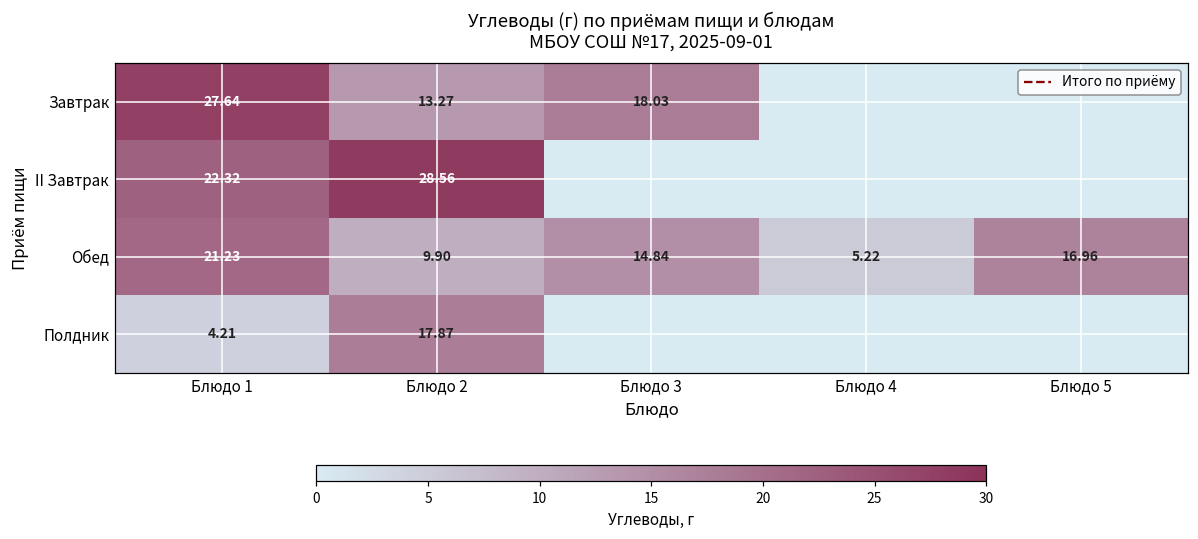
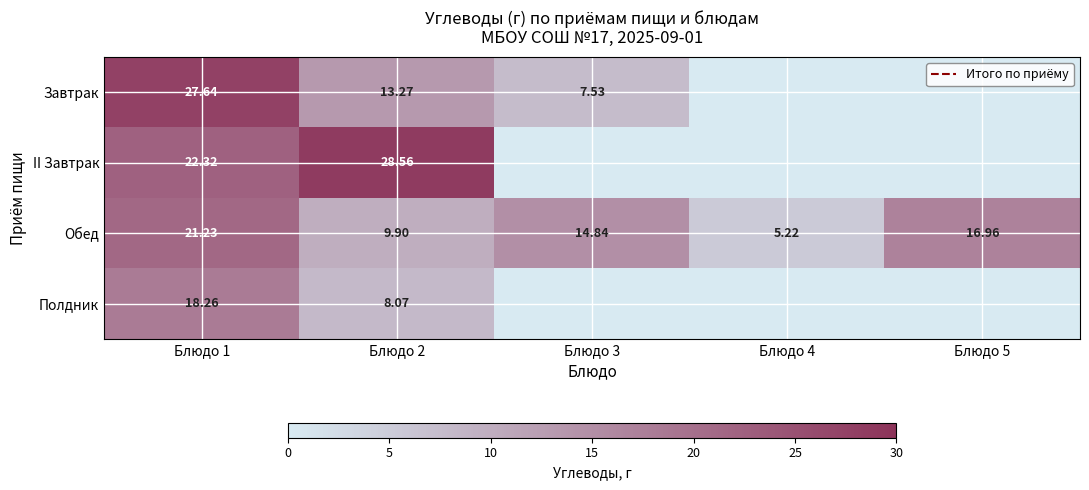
  {
    "Завтрак": {
      "Блюдо 1": 27.64,
      "Блюдо 2": 13.27,
-     "Блюдо 3": 18.03
+     "Блюдо 3": 7.53
    },
    "II Завтрак": {
      "Блюдо 1": 22.32,
      "Блюдо 2": 28.56
    },
    "Обед": {
      "Блюдо 1": 21.23,
      "Блюдо 2": 9.90,
      "Блюдо 3": 14.84,
      "Блюдо 4": 5.22,
      "Блюдо 5": 16.96
    },
    "Полдник": {
-     "Блюдо 1": 4.21,
-     "Блюдо 2": 17.87
+     "Блюдо 1": 18.26,
+     "Блюдо 2": 8.07
    }
  }
